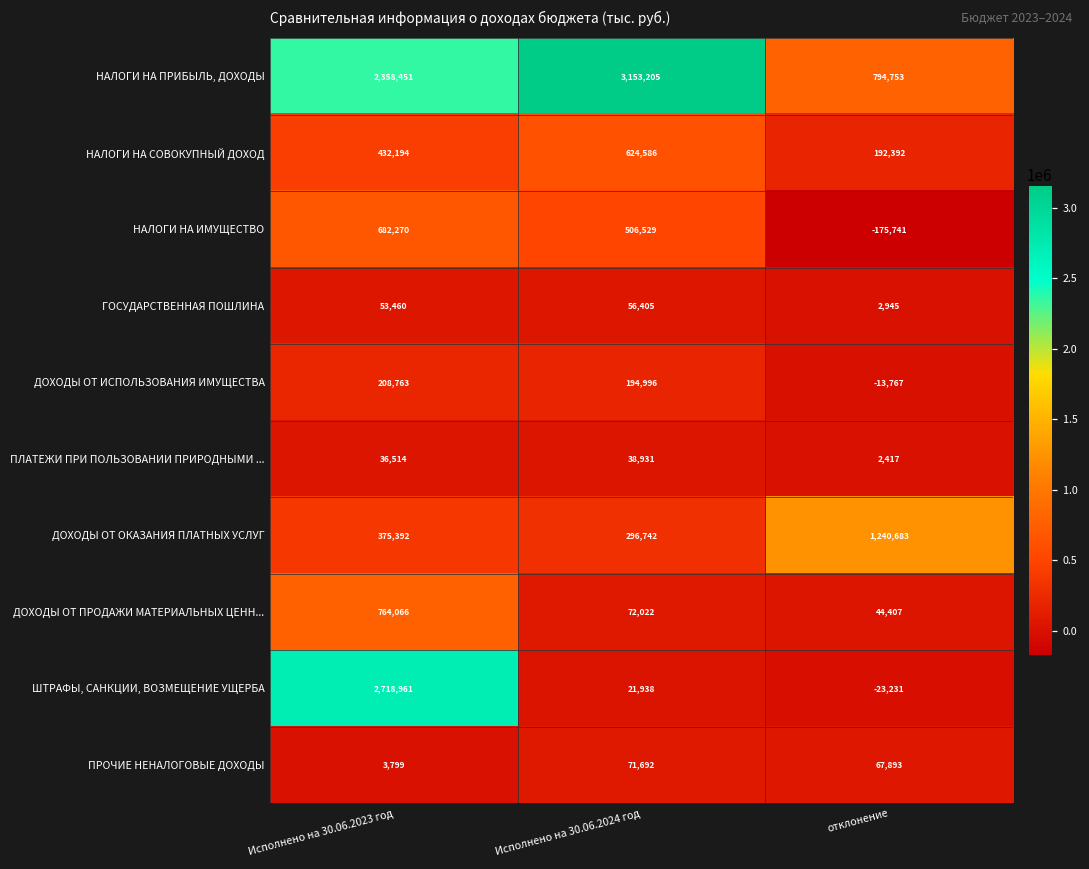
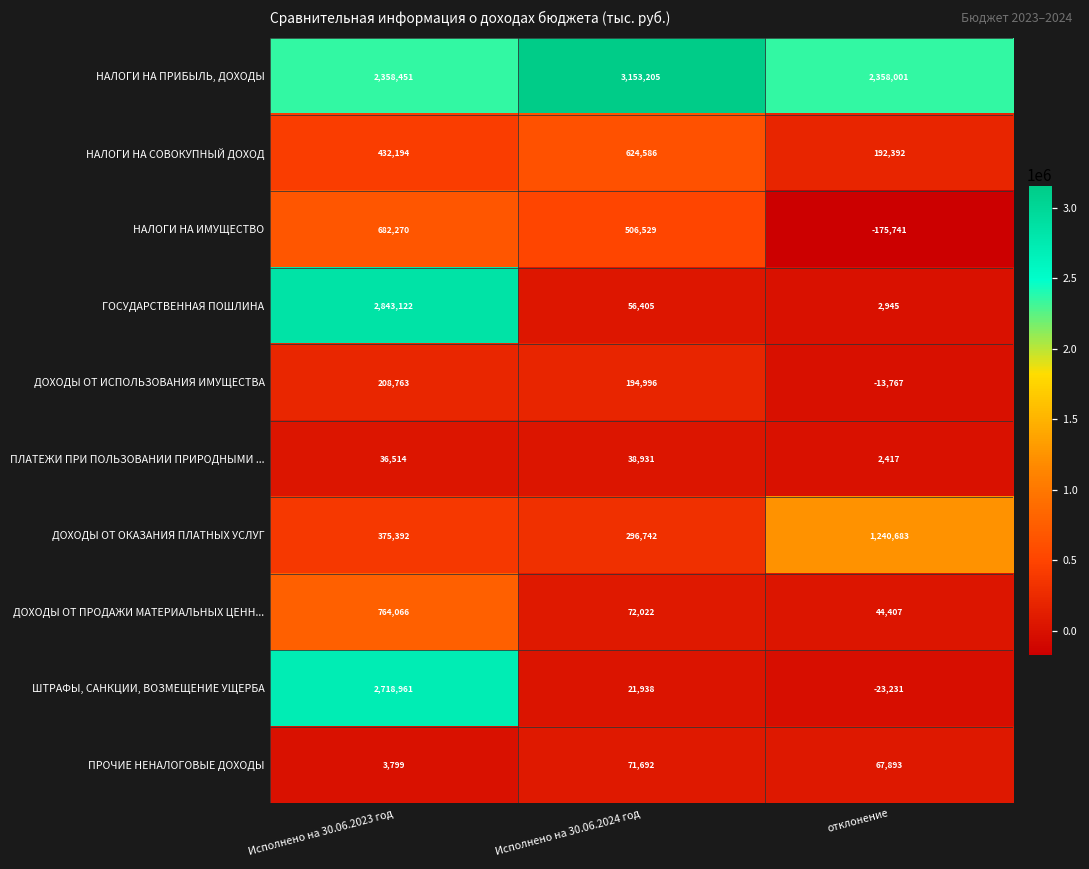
  {
    "НАЛОГИ НА ПРИБЫЛЬ, ДОХОДЫ": {
      "Исполнено на 30.06.2023 год": "2,358,451",
      "Исполнено на 30.06.2024 год": "3,153,205",
-     "отклонение": "794,753"
+     "отклонение": "2,358,001"
    },
    "НАЛОГИ НА СОВОКУПНЫЙ ДОХОД": {
      "Исполнено на 30.06.2023 год": "432,194",
      "Исполнено на 30.06.2024 год": "624,586",
      "отклонение": "192,392"
    },
    "НАЛОГИ НА ИМУЩЕСТВО": {
      "Исполнено на 30.06.2023 год": "682,270",
      "Исполнено на 30.06.2024 год": "506,529",
      "отклонение": "-175,741"
    },
    "ГОСУДАРСТВЕННАЯ ПОШЛИНА": {
-     "Исполнено на 30.06.2023 год": "53,460",
+     "Исполнено на 30.06.2023 год": "2,843,122",
      "Исполнено на 30.06.2024 год": "56,405",
      "отклонение": "2,945"
    },
    "ДОХОДЫ ОТ ИСПОЛЬЗОВАНИЯ ИМУЩЕСТВА": {
      "Исполнено на 30.06.2023 год": "208,763",
      "Исполнено на 30.06.2024 год": "194,996",
      "отклонение": "-13,767"
    },
    "ПЛАТЕЖИ ПРИ ПОЛЬЗОВАНИИ ПРИРОДНЫМИ ...": {
      "Исполнено на 30.06.2023 год": "36,514",
      "Исполнено на 30.06.2024 год": "38,931",
      "отклонение": "2,417"
    },
    "ДОХОДЫ ОТ ОКАЗАНИЯ ПЛАТНЫХ УСЛУГ": {
      "Исполнено на 30.06.2023 год": "375,392",
      "Исполнено на 30.06.2024 год": "296,742",
      "отклонение": "1,240,683"
    },
    "ДОХОДЫ ОТ ПРОДАЖИ МАТЕРИАЛЬНЫХ ЦЕНН...": {
      "Исполнено на 30.06.2023 год": "764,066",
      "Исполнено на 30.06.2024 год": "72,022",
      "отклонение": "44,407"
    },
    "ШТРАФЫ, САНКЦИИ, ВОЗМЕЩЕНИЕ УЩЕРБА": {
      "Исполнено на 30.06.2023 год": "2,718,961",
      "Исполнено на 30.06.2024 год": "21,938",
      "отклонение": "-23,231"
    },
    "ПРОЧИЕ НЕНАЛОГОВЫЕ ДОХОДЫ": {
      "Исполнено на 30.06.2023 год": "3,799",
      "Исполнено на 30.06.2024 год": "71,692",
      "отклонение": "67,893"
    }
  }
